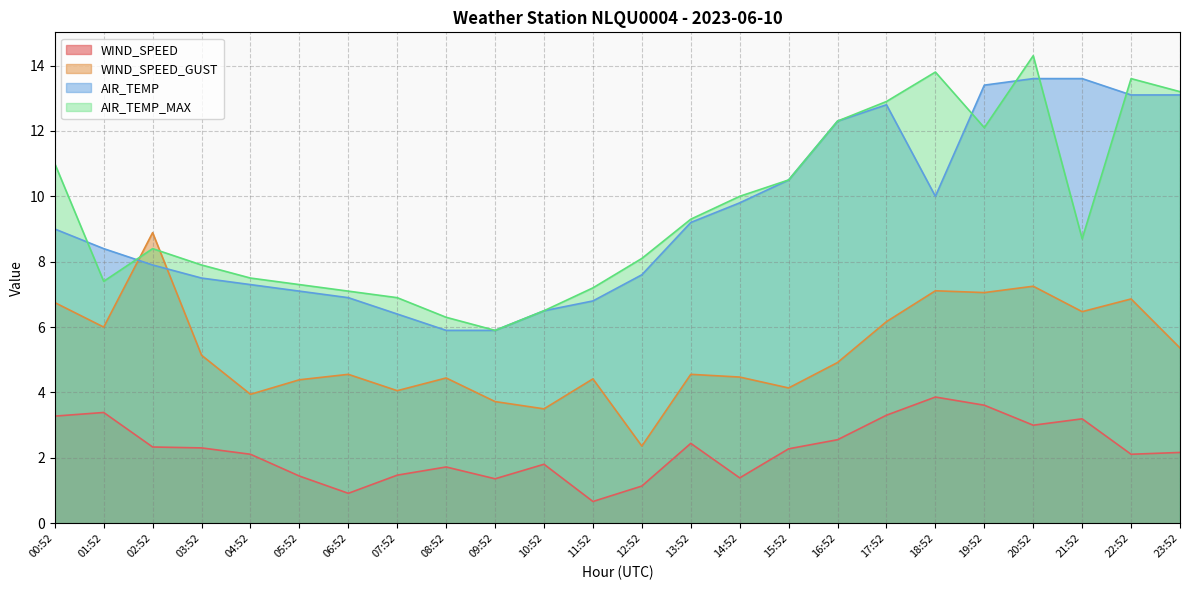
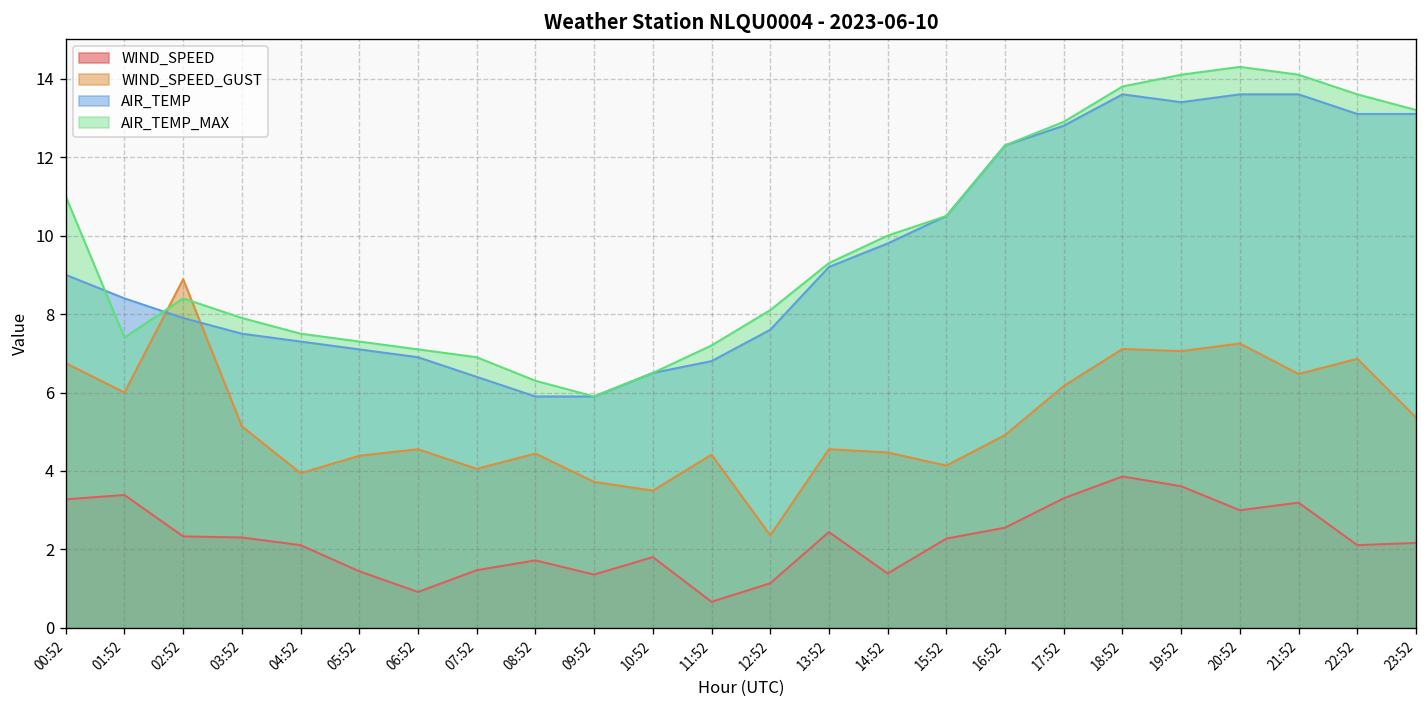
  {
    "AIR_TEMP": {
      "00:52": 9.0,
      "01:52": 8.4,
      "02:52": 7.9,
      "03:52": 7.5,
      "04:52": 7.3,
      "05:52": 7.1,
      "06:52": 6.9,
      "07:52": 6.4,
      "08:52": 5.9,
      "11:52": 6.8,
      "12:52": 7.6,
      "13:52": 9.2,
      "14:52": 9.8,
      "17:52": 12.8,
-     "18:52": 10.0,
+     "18:52": 13.6,
      "19:52": 13.4,
      "20:52": 13.6,
      "21:52": 13.6,
      "22:52": 13.1,
      "23:52": 13.1
    },
    "AIR_TEMP_MAX": {
      "00:52": 11.0,
      "01:52": 7.4,
      "02:52": 8.4,
      "03:52": 7.9,
      "04:52": 7.5,
      "05:52": 7.3,
      "06:52": 7.1,
      "07:52": 6.9,
      "08:52": 6.3,
      "11:52": 7.2,
      "12:52": 8.1,
      "13:52": 9.3,
      "14:52": 10.0,
      "17:52": 12.9,
      "18:52": 13.8,
-     "19:52": 12.1,
+     "19:52": 14.1,
      "20:52": 14.3,
-     "21:52": 8.7,
+     "21:52": 14.1,
      "22:52": 13.6,
      "23:52": 13.2
    }
  }
